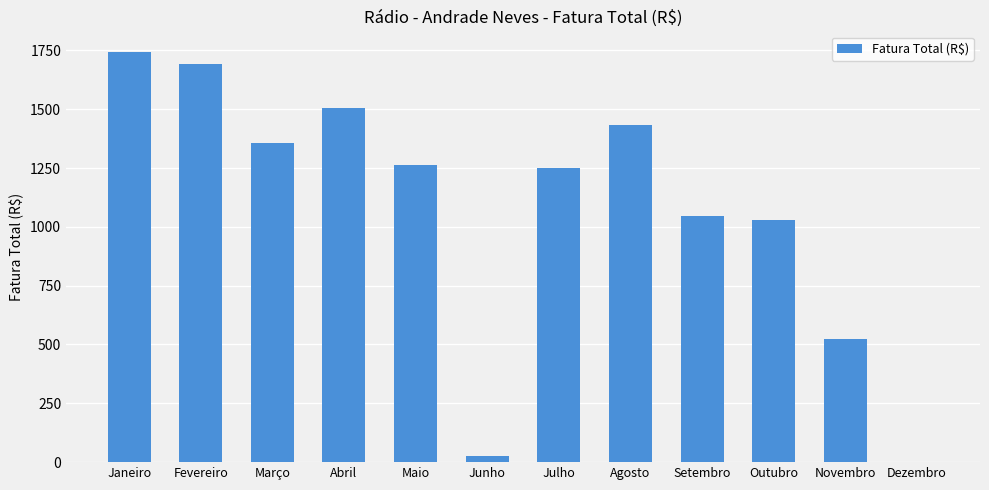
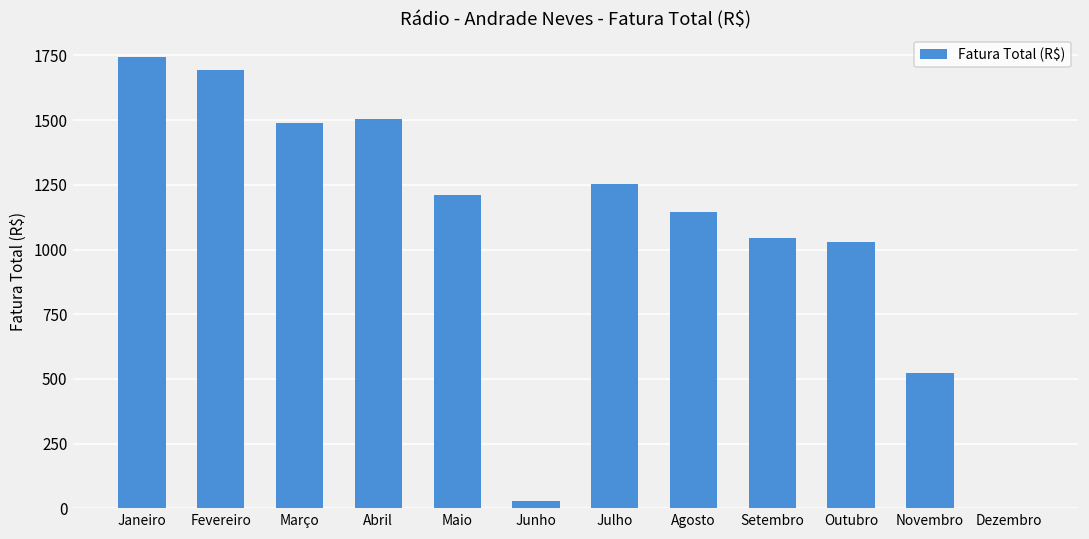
  {
    "Janeiro": 1740,
    "Fevereiro": 1690,
-   "Março": 1360,
+   "Março": 1490,
    "Abril": 1500,
-   "Maio": 1260,
+   "Maio": 1210,
    "Junho": 30,
    "Julho": 1250,
-   "Agosto": 1430,
+   "Agosto": 1150,
    "Setembro": 1040,
    "Outubro": 1030,
    "Novembro": 520,
    "Dezembro": 0
  }
